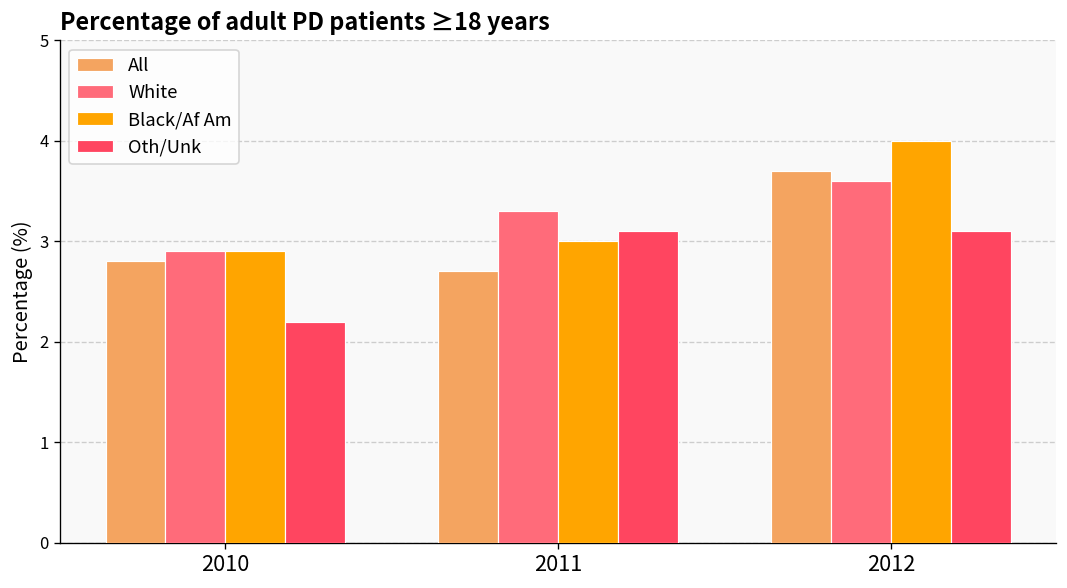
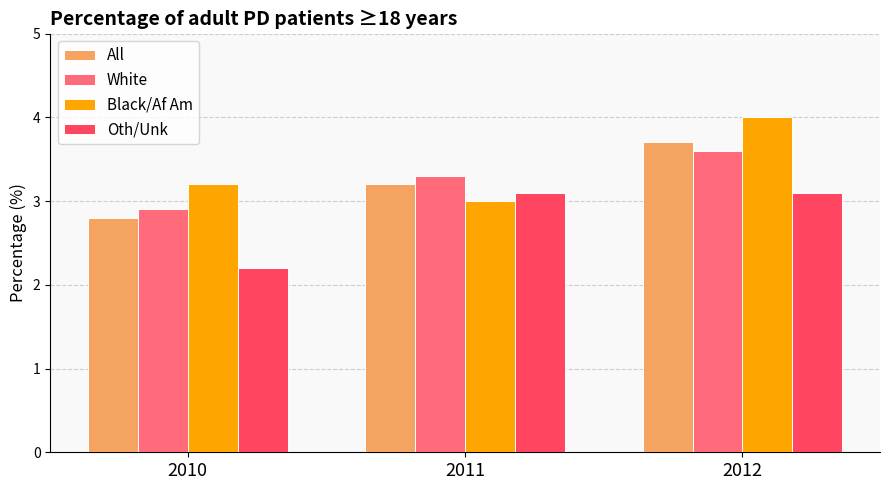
  {
    "All": {
      "2010": 2.8,
-     "2011": 2.7,
+     "2011": 3.2,
      "2012": 3.7
    },
    "Black/Af Am": {
-     "2010": 2.9,
+     "2010": 3.2,
      "2011": 3.0,
      "2012": 4.0
    }
  }
